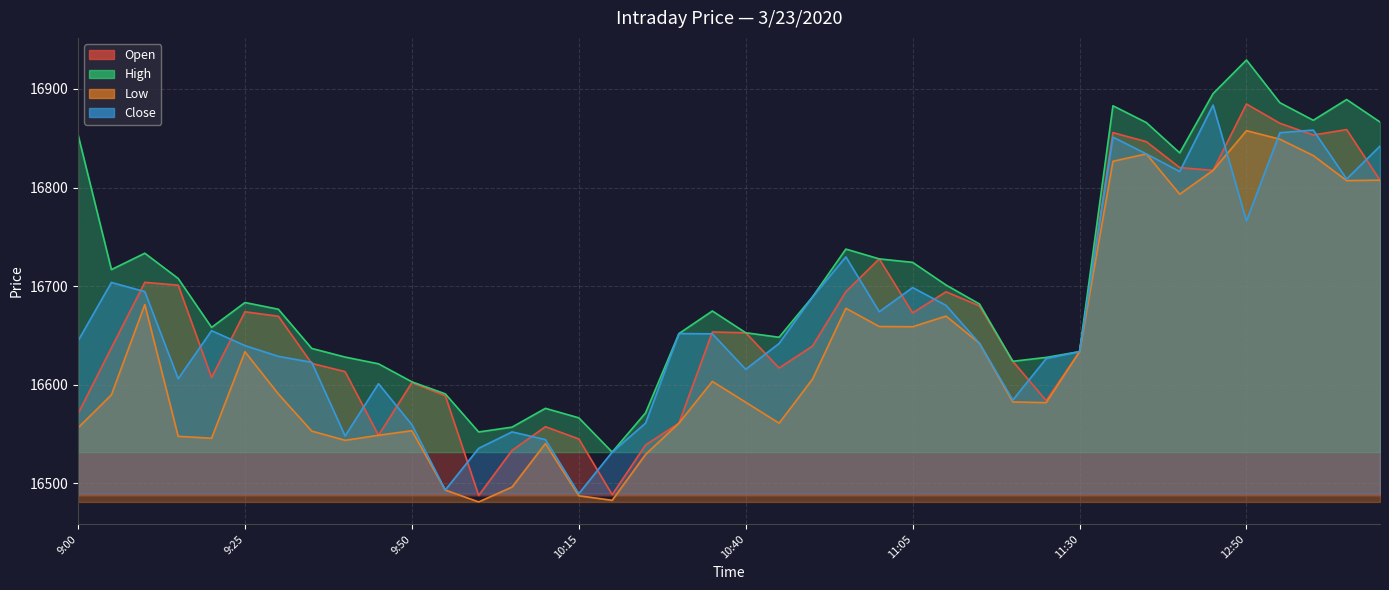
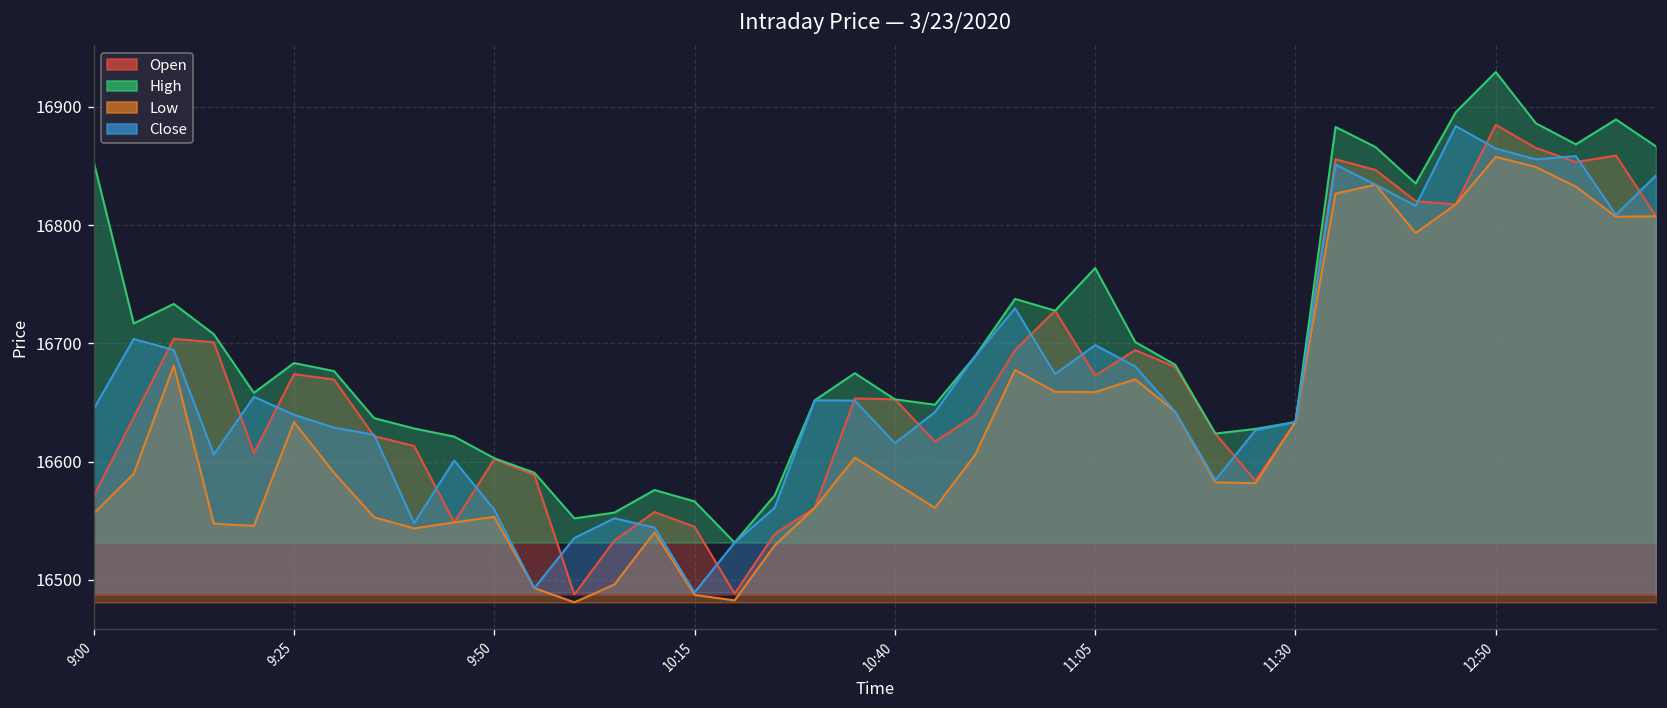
  {
    "High": {
      "9:00": 16850,
      "9:25": 16680,
      "10:15": 16570,
-     "11:05": 16720,
+     "11:05": 16760,
      "12:50": 16930
    },
    "Close": {
      "9:00": 16640,
      "9:25": 16640,
      "9:50": 16560,
      "10:40": 16620,
      "11:05": 16700,
-     "12:50": 16770
+     "12:50": 16860
    }
  }
